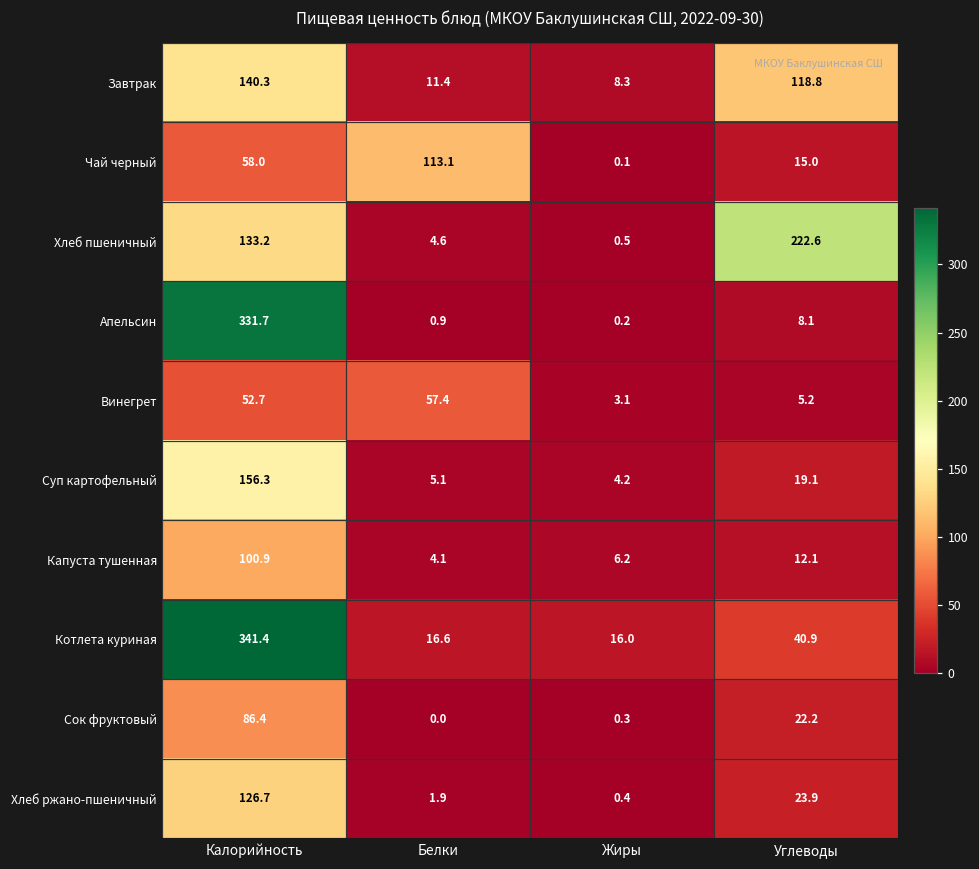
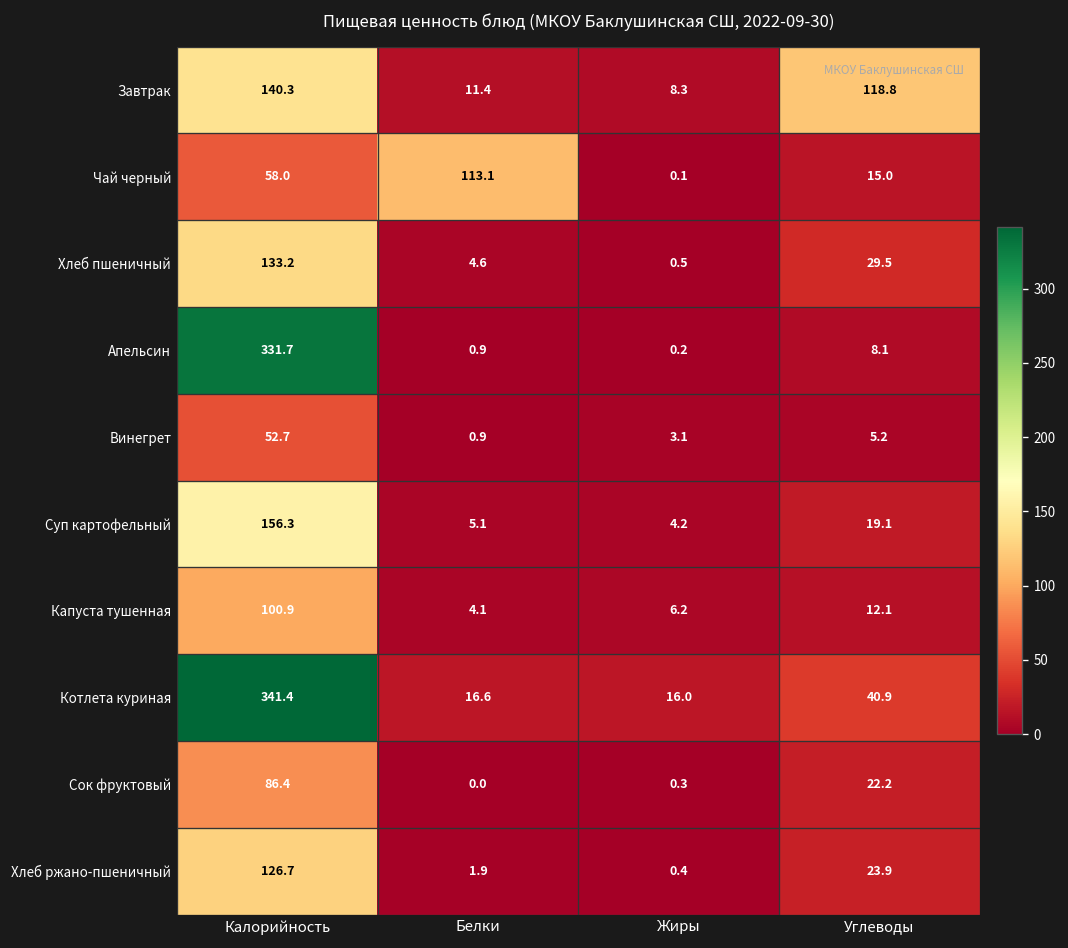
  {
    "Завтрак": {
      "Калорийность": 140.3,
      "Белки": 11.4,
      "Жиры": 8.3
    },
    "Чай черный": {
      "Калорийность": 58.0,
      "Белки": 113.1,
      "Жиры": 0.1,
      "Углеводы": 15.0
    },
    "Хлеб пшеничный": {
      "Калорийность": 133.2,
      "Белки": 4.6,
      "Жиры": 0.5,
-     "Углеводы": 222.6
+     "Углеводы": 29.5
    },
    "Апельсин": {
      "Калорийность": 331.7,
      "Белки": 0.9,
      "Жиры": 0.2,
      "Углеводы": 8.1
    },
    "Винегрет": {
      "Калорийность": 52.7,
-     "Белки": 57.4,
+     "Белки": 0.9,
      "Жиры": 3.1,
      "Углеводы": 5.2
    },
    "Суп картофельный": {
      "Калорийность": 156.3,
      "Белки": 5.1,
      "Жиры": 4.2,
      "Углеводы": 19.1
    },
    "Капуста тушенная": {
      "Калорийность": 100.9,
      "Белки": 4.1,
      "Жиры": 6.2,
      "Углеводы": 12.1
    },
    "Котлета куриная": {
      "Калорийность": 341.4,
      "Белки": 16.6,
      "Жиры": 16.0,
      "Углеводы": 40.9
    },
    "Сок фруктовый": {
      "Калорийность": 86.4,
      "Белки": 0.0,
      "Жиры": 0.3,
      "Углеводы": 22.2
    },
    "Хлеб ржано-пшеничный": {
      "Калорийность": 126.7,
      "Белки": 1.9,
      "Жиры": 0.4,
      "Углеводы": 23.9
    }
  }
